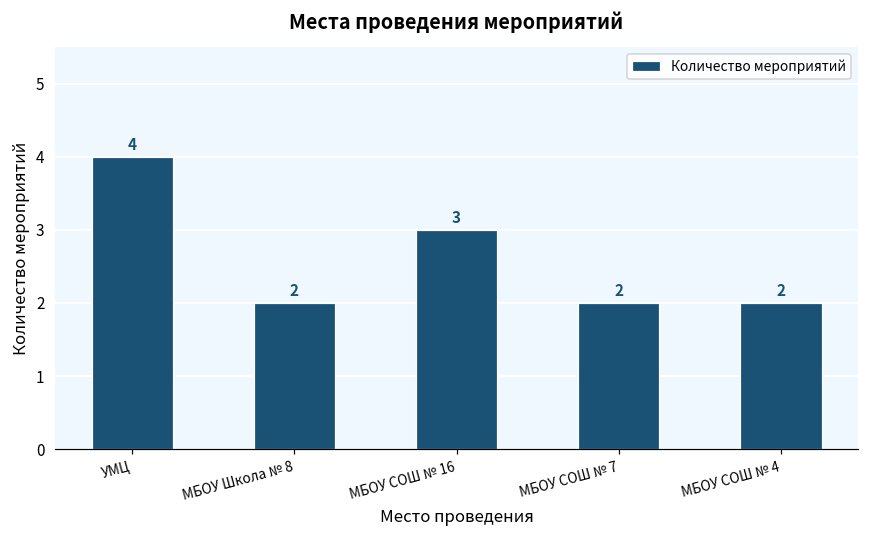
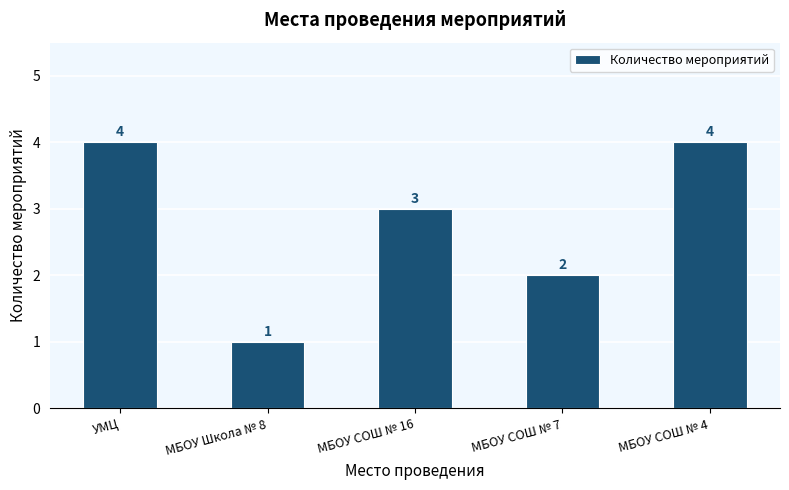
  {
    "УМЦ": 4,
-   "МБОУ Школа № 8": 2,
+   "МБОУ Школа № 8": 1,
    "МБОУ СОШ № 16": 3,
    "МБОУ СОШ № 7": 2,
-   "МБОУ СОШ № 4": 2
+   "МБОУ СОШ № 4": 4
  }
